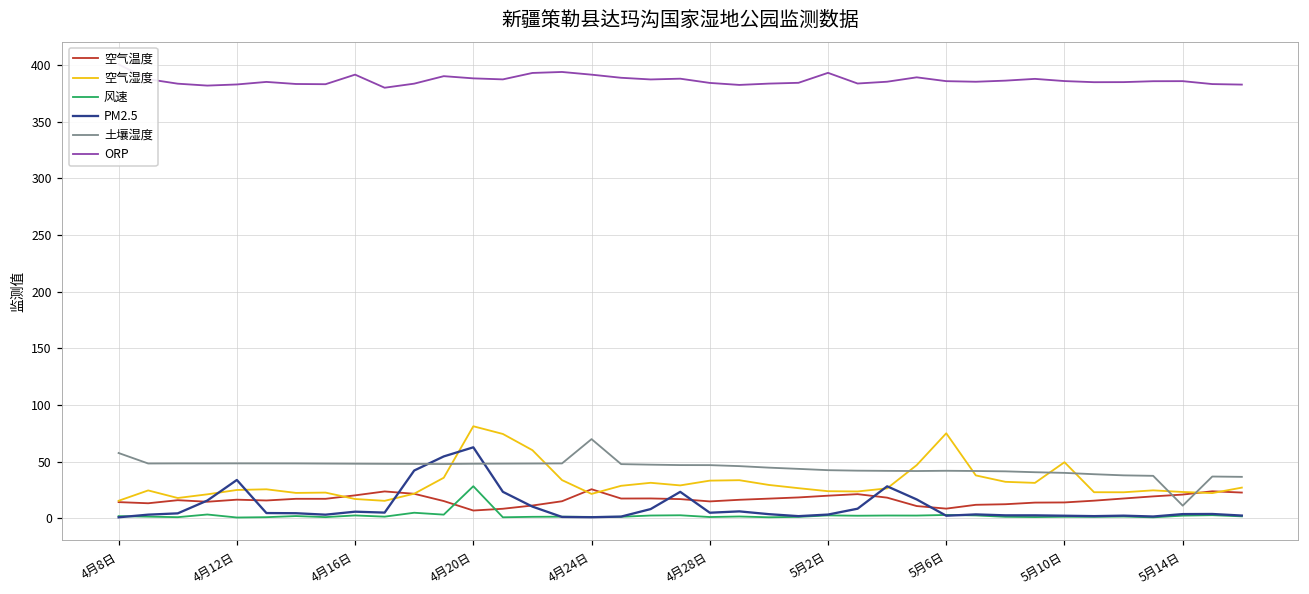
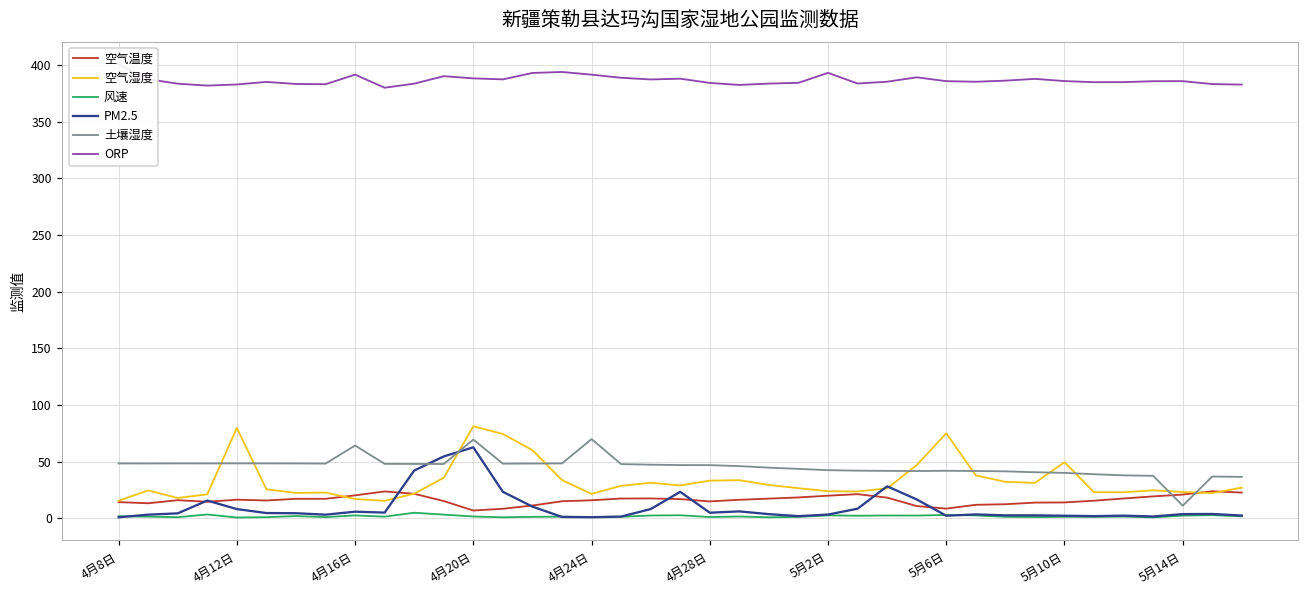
  {
    "空气温度": {
      "4月12日": 17,
      "4月16日": 20,
      "4月20日": 7,
-     "4月24日": 26,
+     "4月24日": 16,
      "4月28日": 15,
      "5月2日": 20,
      "5月6日": 9,
      "5月10日": 14
    },
    "空气湿度": {
-     "4月12日": 25,
+     "4月12日": 80,
      "4月16日": 17,
      "4月20日": 81,
      "4月24日": 22,
      "4月28日": 33,
      "5月2日": 24,
      "5月6日": 75,
      "5月10日": 50
    },
    "风速": {
      "4月12日": 1,
      "4月16日": 3,
-     "4月20日": 28,
+     "4月20日": 2,
      "4月28日": 1
    },
    "PM2.5": {
-     "4月12日": 34,
+     "4月12日": 8,
      "4月16日": 6,
      "4月20日": 63,
      "4月28日": 5
    },
    "土壤湿度": {
-     "4月8日": 58,
+     "4月8日": 49,
      "4月12日": 49,
-     "4月16日": 48,
-     "4月20日": 48,
+     "4月16日": 64,
+     "4月20日": 70,
      "4月24日": 70,
      "4月28日": 47,
      "5月2日": 43,
      "5月6日": 42,
      "5月10日": 40,
      "5月14日": 11
    },
    "ORP": {
      "4月12日": 383,
      "4月16日": 392,
      "4月20日": 388,
      "4月24日": 391,
      "4月28日": 384,
      "5月2日": 393,
      "5月6日": 386,
      "5月10日": 386,
      "5月14日": 386
    }
  }
